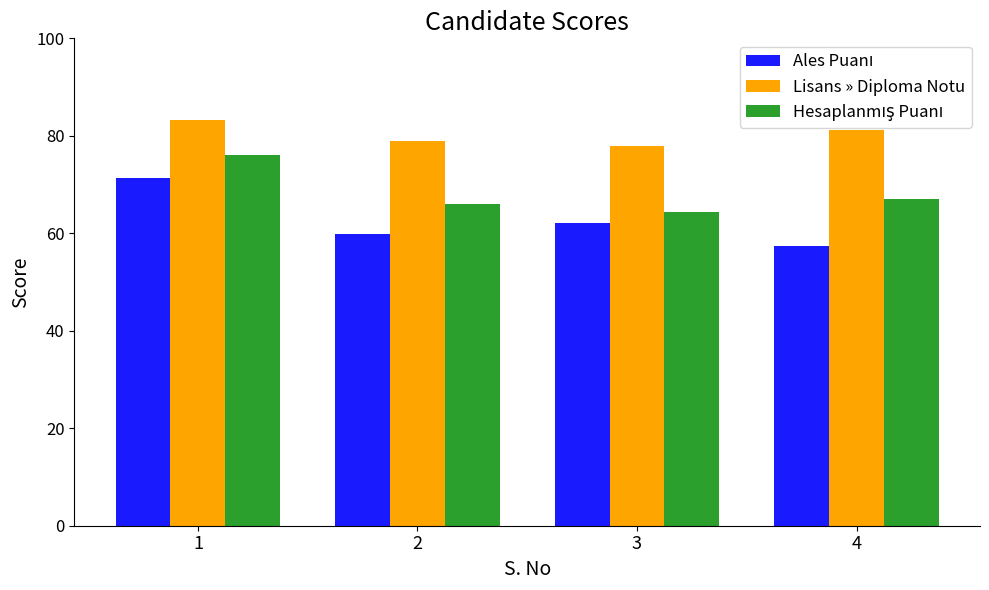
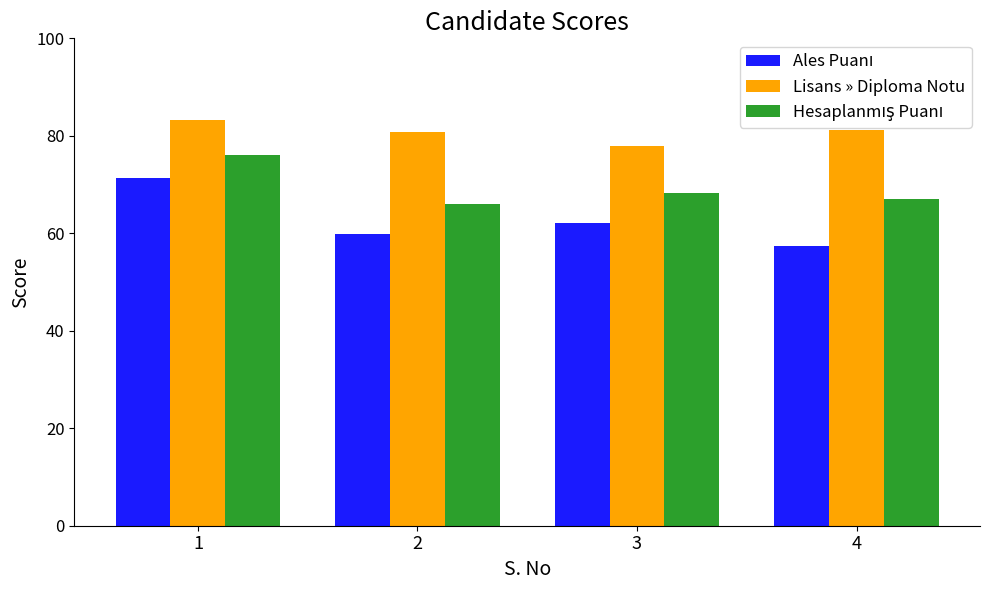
  {
    "Ales Puanı": {
      "1": 71,
      "2": 60,
      "3": 62,
      "4": 57
    },
    "Lisans » Diploma Notu": {
      "1": 83,
-     "2": 79,
+     "2": 81,
      "3": 78,
      "4": 81
    },
    "Hesaplanmış Puanı": {
      "1": 76,
      "2": 66,
-     "3": 64,
+     "3": 68,
      "4": 67
    }
  }
